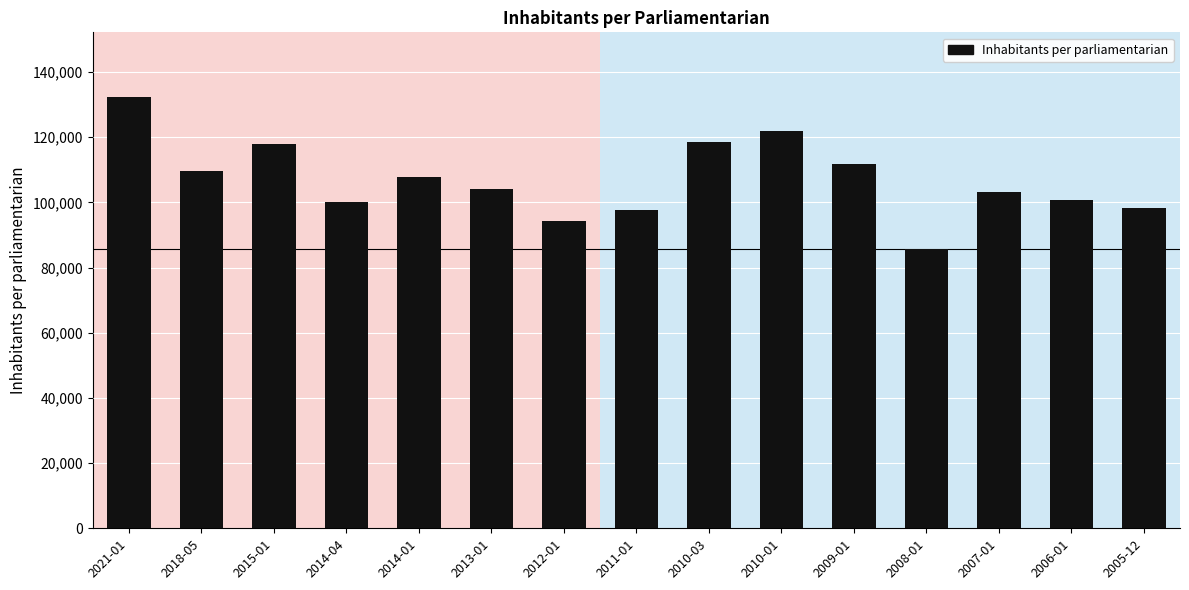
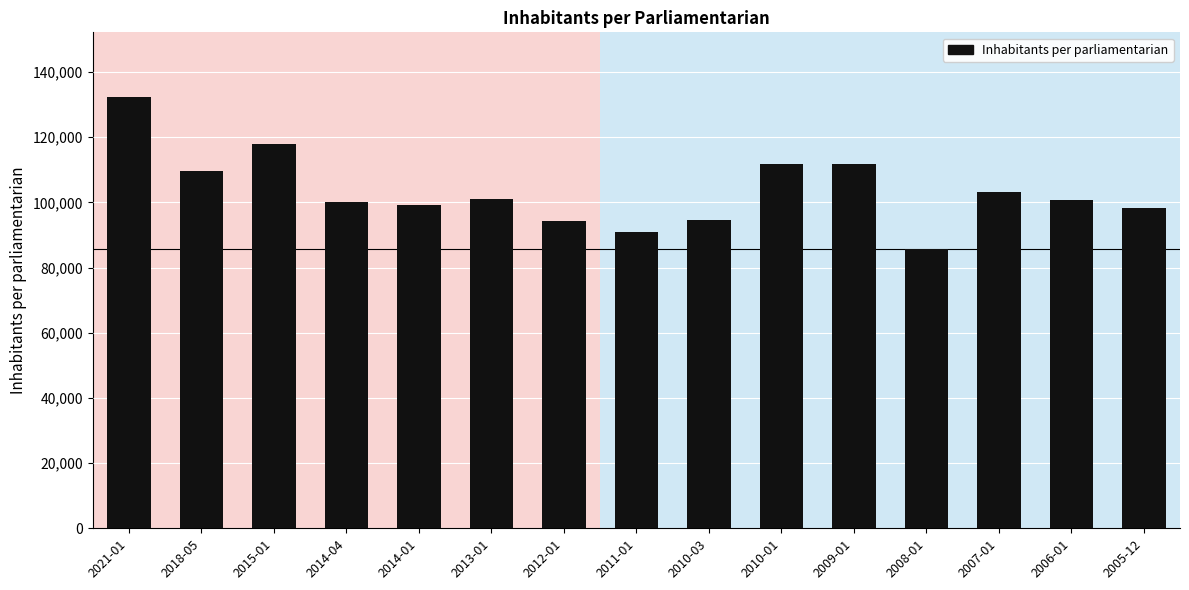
  {
    "2021-01": "132,000",
    "2018-05": "110,000",
    "2015-01": "118,000",
    "2014-04": "100,000",
-   "2014-01": "108,000",
-   "2013-01": "104,000",
+   "2014-01": "99,000",
+   "2013-01": "101,000",
    "2012-01": "94,000",
-   "2011-01": "98,000",
-   "2010-03": "119,000",
-   "2010-01": "122,000",
+   "2011-01": "91,000",
+   "2010-03": "95,000",
+   "2010-01": "112,000",
    "2009-01": "112,000",
    "2008-01": "86,000",
    "2007-01": "103,000",
    "2006-01": "101,000",
    "2005-12": "98,000"
  }
